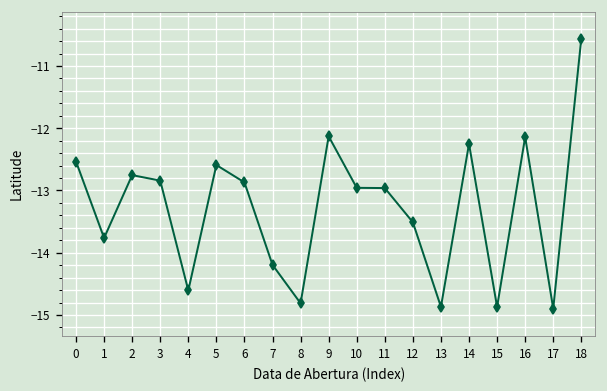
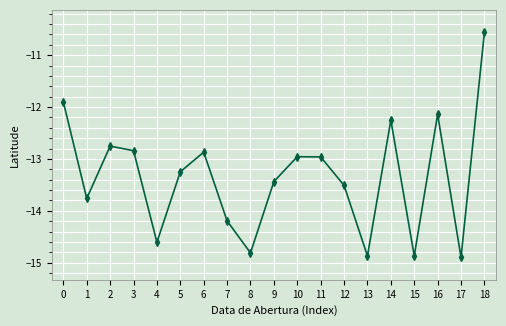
  {
-   "0": -12.5,
+   "0": -11.9,
    "1": -13.8,
    "2": -12.8,
    "3": -12.8,
    "4": -14.6,
-   "5": -12.6,
+   "5": -13.2,
    "6": -12.9,
    "7": -14.2,
    "8": -14.8,
-   "9": -12.1,
+   "9": -13.4,
    "10": -13.0,
    "11": -13.0,
    "12": -13.5,
    "13": -14.9,
    "14": -12.3,
    "15": -14.9,
    "16": -12.1,
    "17": -14.9,
    "18": -10.6
  }
